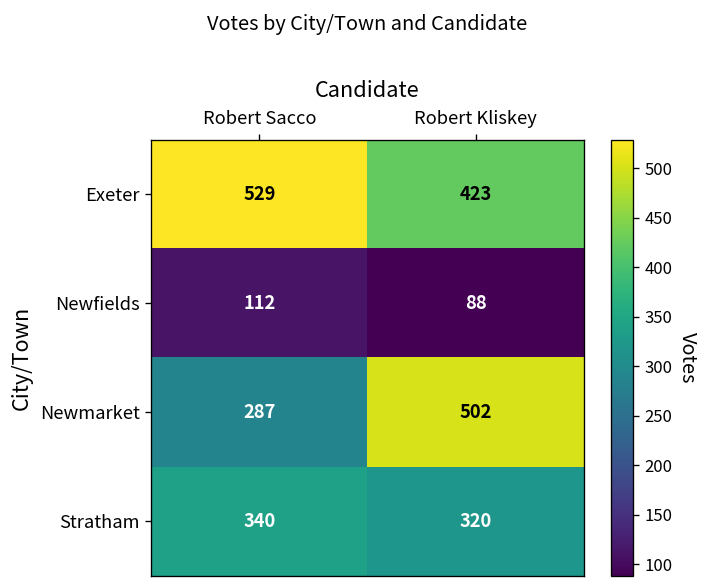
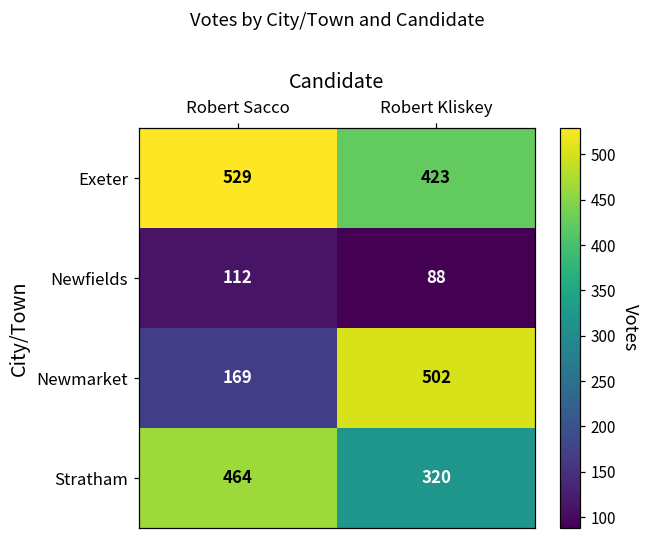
  {
    "Exeter": {
      "Robert Sacco": 529,
      "Robert Kliskey": 423
    },
    "Newfields": {
      "Robert Sacco": 112,
      "Robert Kliskey": 88
    },
    "Newmarket": {
-     "Robert Sacco": 287,
+     "Robert Sacco": 169,
      "Robert Kliskey": 502
    },
    "Stratham": {
-     "Robert Sacco": 340,
+     "Robert Sacco": 464,
      "Robert Kliskey": 320
    }
  }
